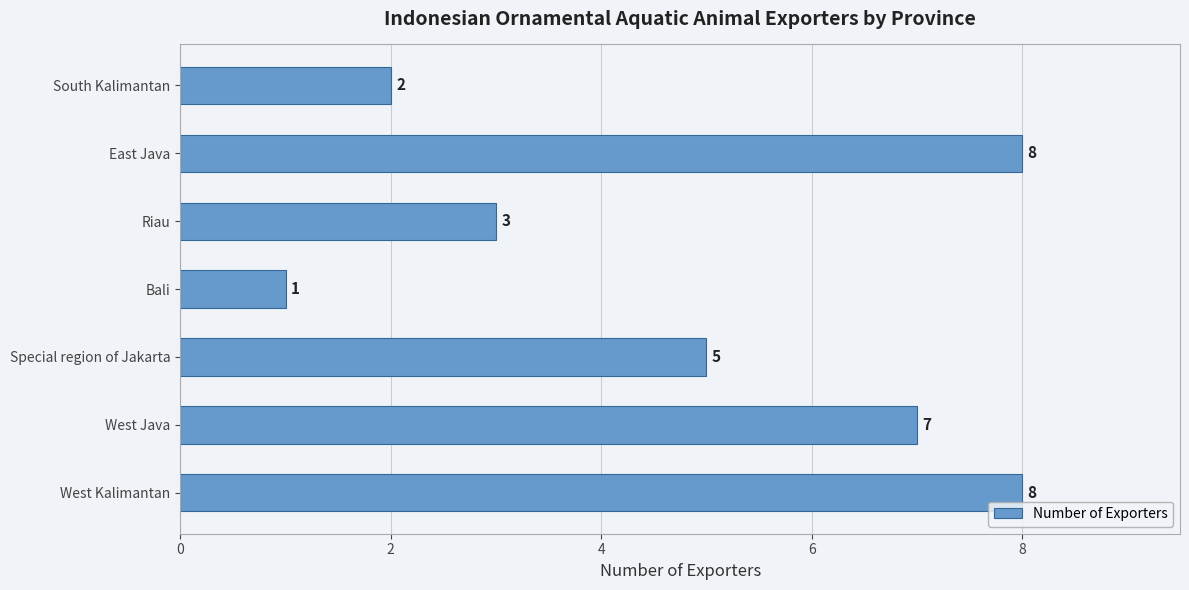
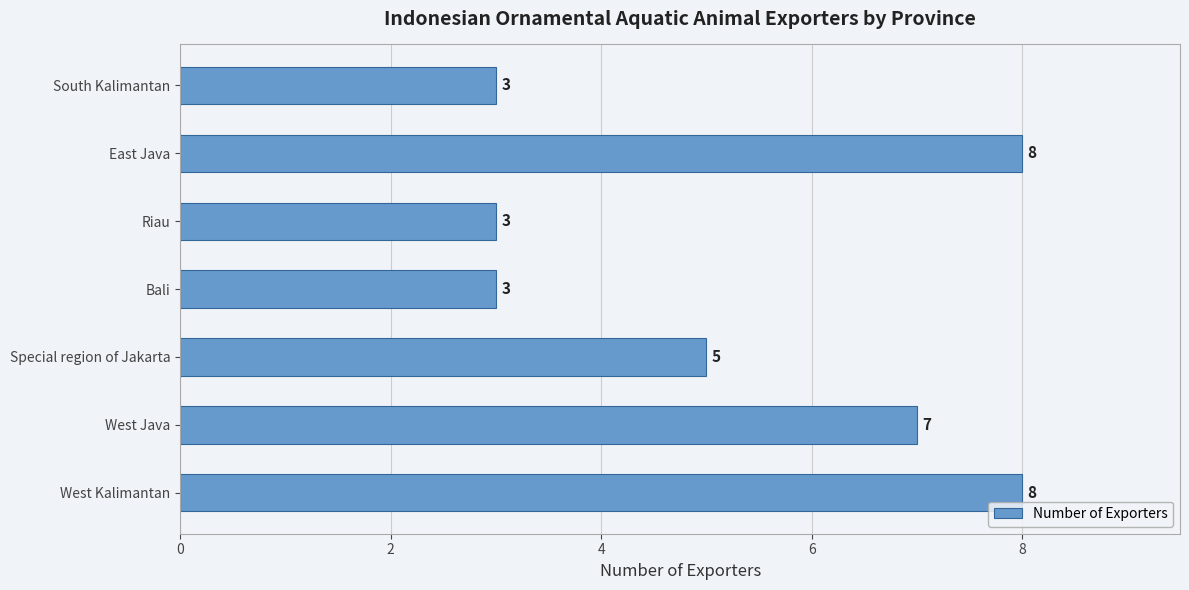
  {
-   "South Kalimantan": 2,
+   "South Kalimantan": 3,
    "East Java": 8,
    "Riau": 3,
-   "Bali": 1,
+   "Bali": 3,
    "Special region of Jakarta": 5,
    "West Java": 7,
    "West Kalimantan": 8
  }
